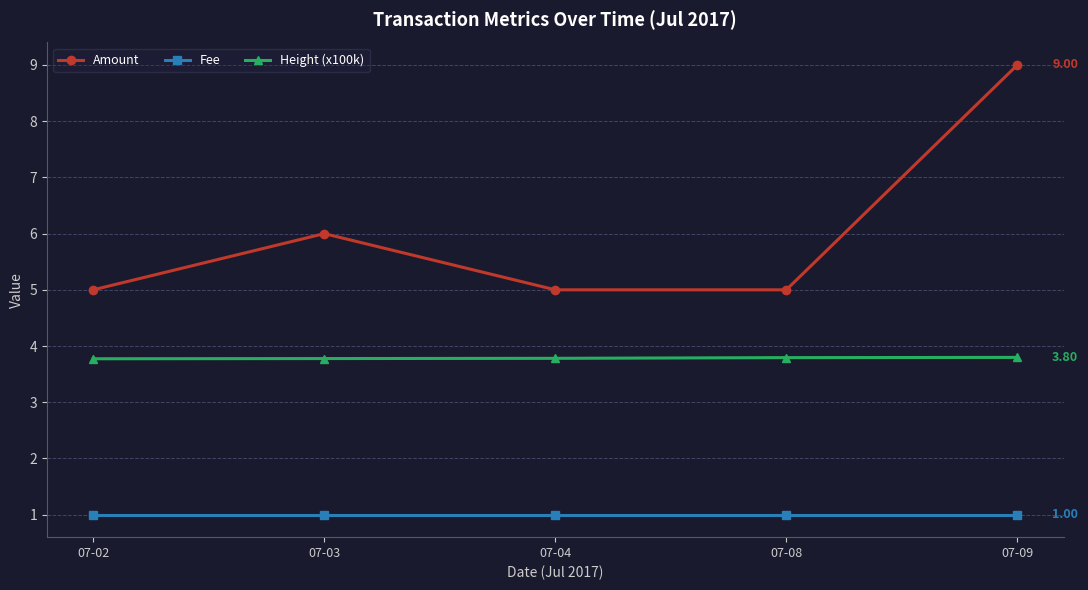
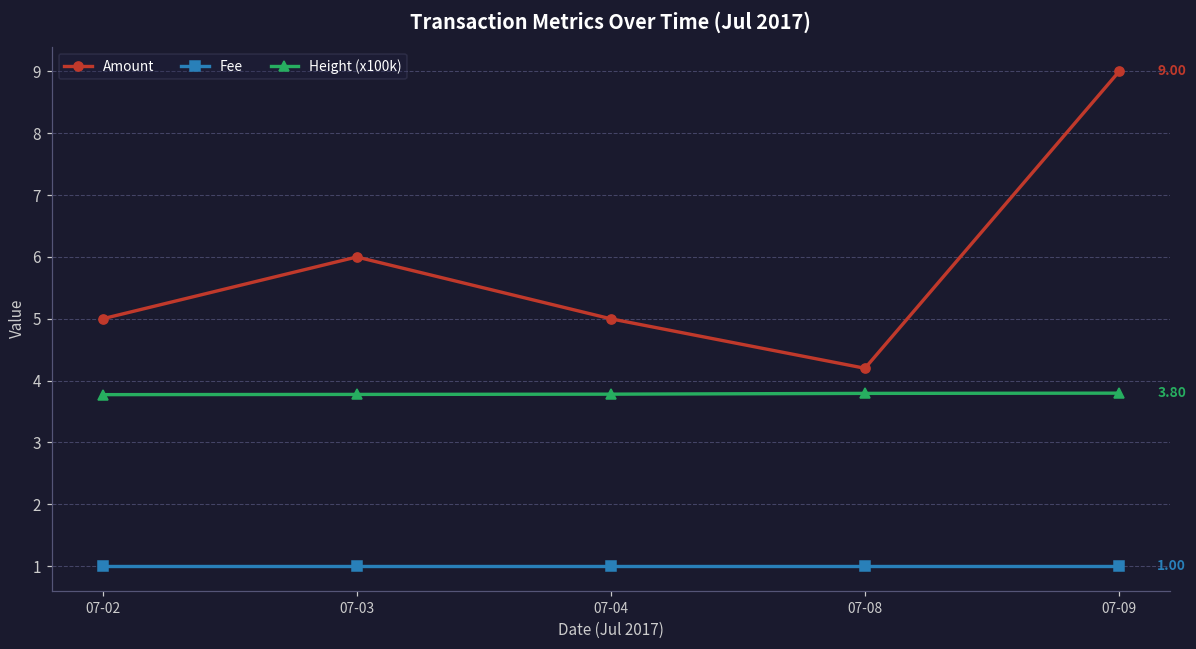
  {
    "Amount": {
      "07-02": 5.0,
      "07-03": 6.0,
      "07-04": 5.0,
-     "07-08": 5.0,
+     "07-08": 4.2,
      "07-09": 9.0
    },
    "Fee": {
      "07-02": 1.0,
      "07-03": 1.0,
      "07-04": 1.0,
      "07-08": 1.0,
      "07-09": 1.0
    },
    "Height (x100k)": {
      "07-02": 3.8,
      "07-03": 3.8,
      "07-04": 3.8,
      "07-08": 3.8,
      "07-09": 3.8
    }
  }
